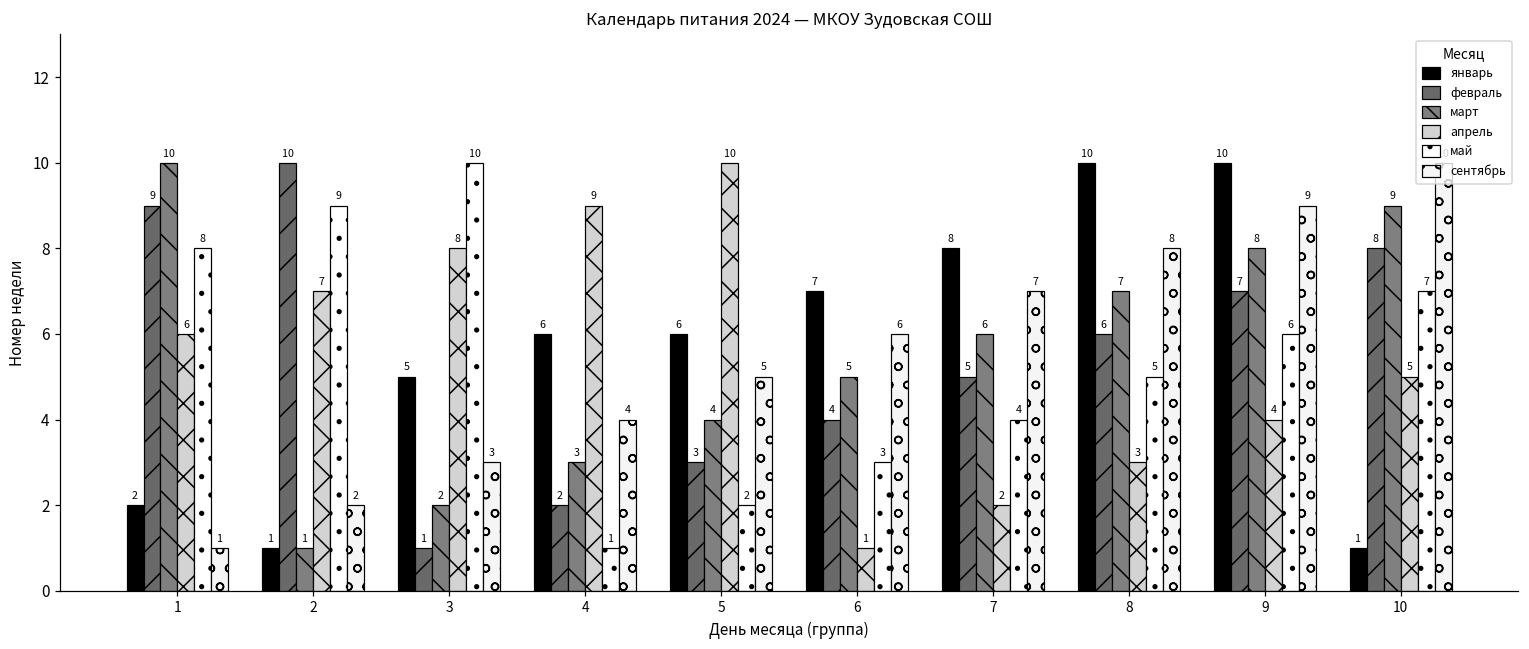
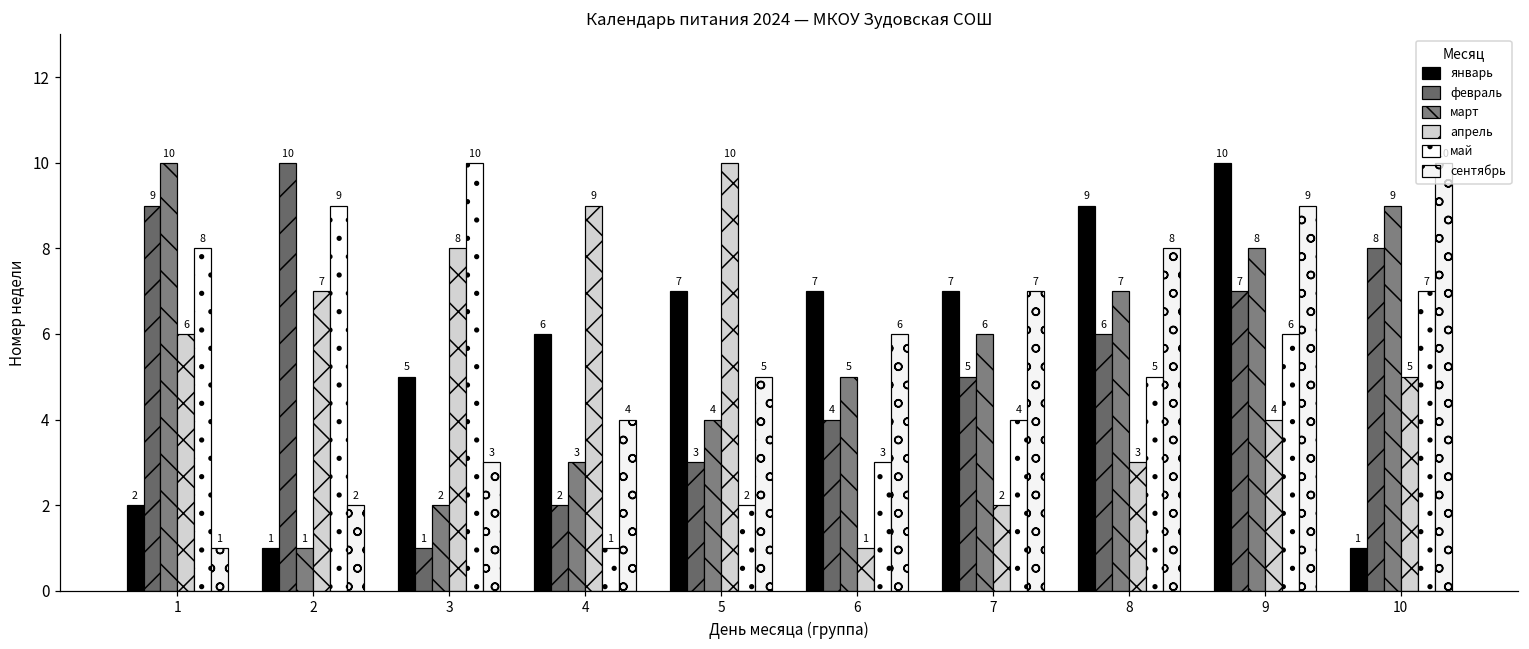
  {
    "январь": {
      "1": 2,
      "2": 1,
      "3": 5,
      "4": 6,
-     "5": 6,
+     "5": 7,
      "6": 7,
-     "7": 8,
-     "8": 10,
+     "7": 7,
+     "8": 9,
      "9": 10,
      "10": 1
    }
  }
